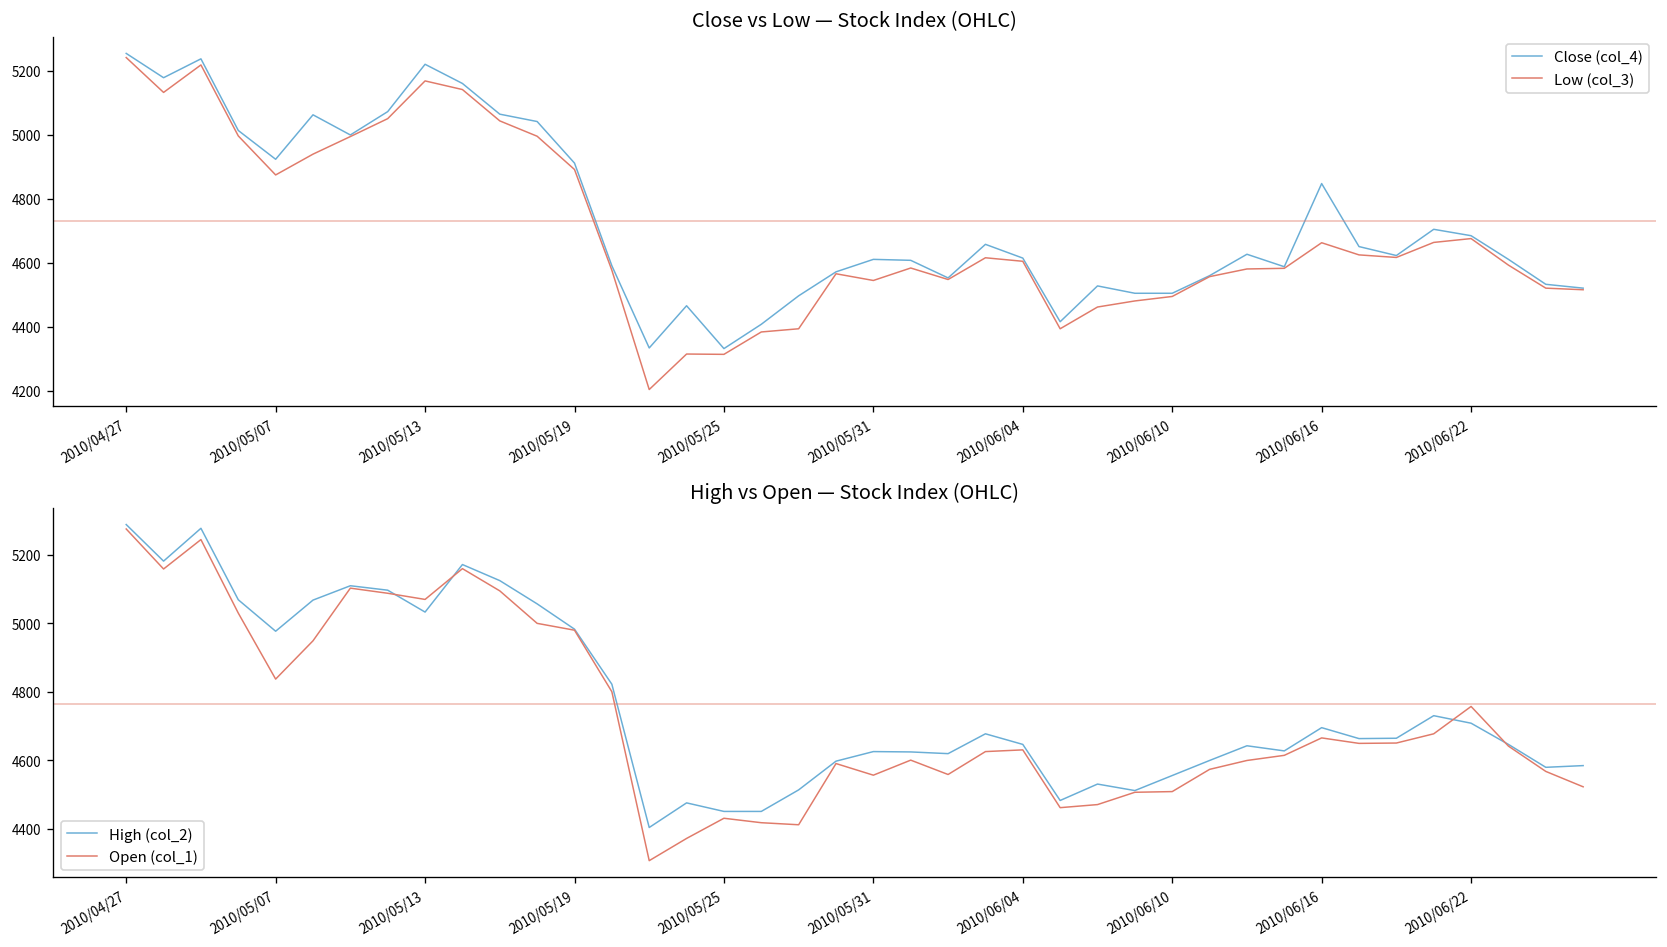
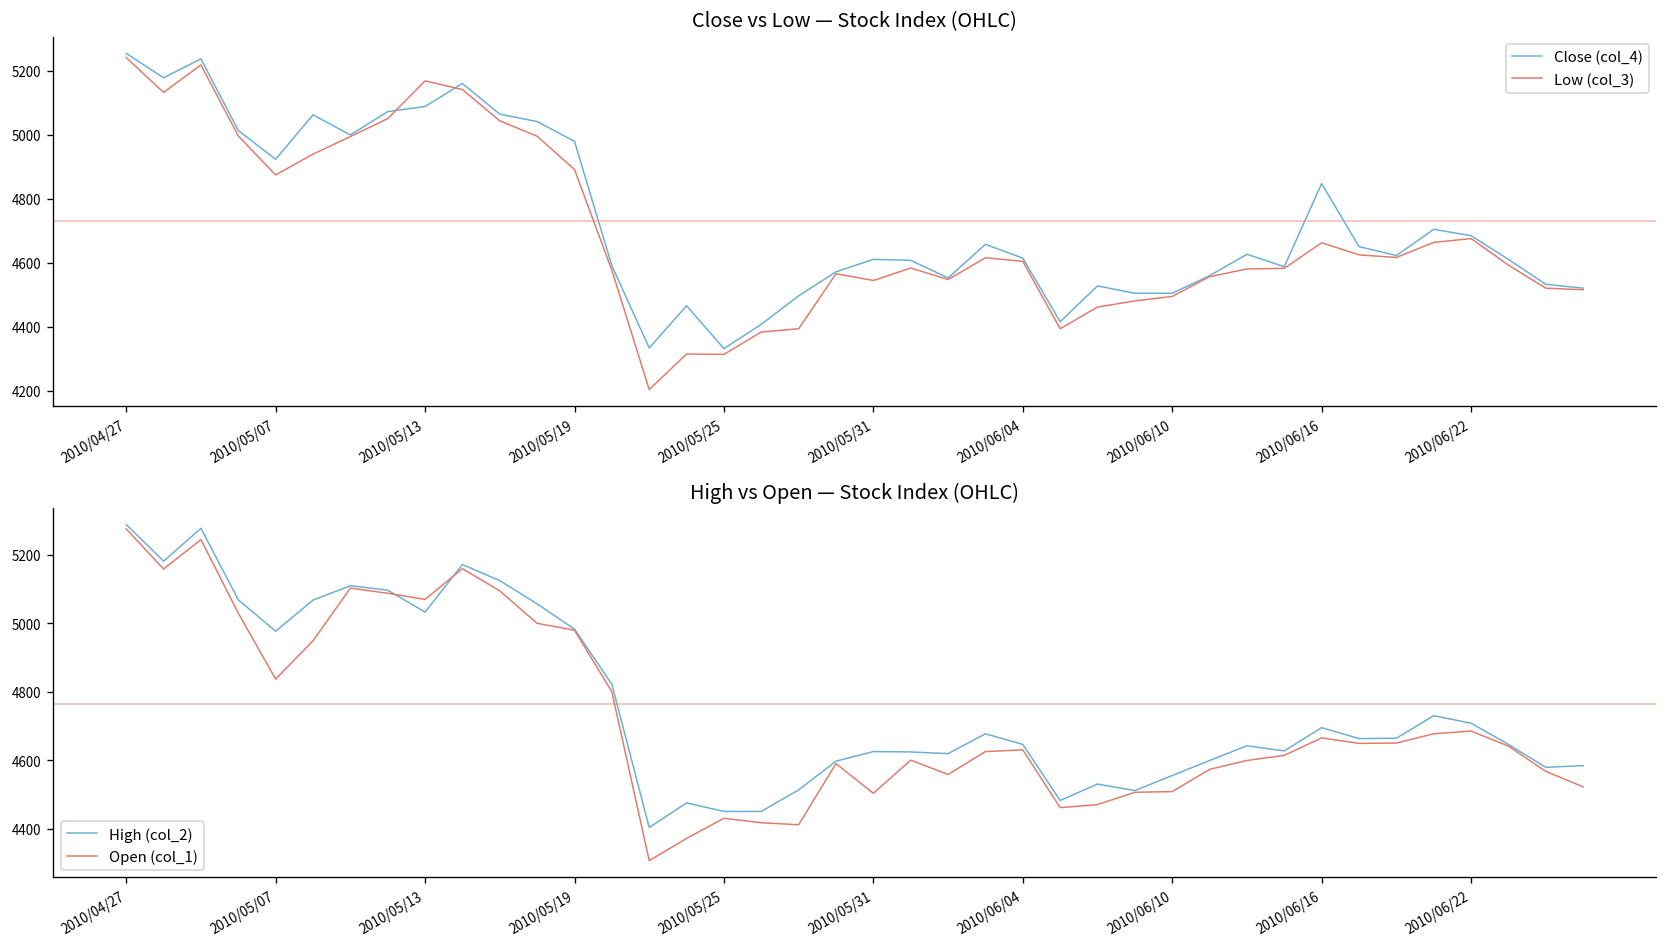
  {
    "Close vs Low — Stock Index (OHLC)": {
      "Close (col_4)": {
        "2010/04/27": 5260,
        "2010/05/07": 4920,
-       "2010/05/13": 5220,
-       "2010/05/19": 4910,
+       "2010/05/13": 5090,
+       "2010/05/19": 4980,
        "2010/05/25": 4330,
        "2010/05/31": 4610,
        "2010/06/04": 4620,
        "2010/06/10": 4510,
        "2010/06/16": 4850
      },
      "Low (col_3)": {
        "2010/04/27": 5240,
        "2010/05/07": 4880,
        "2010/05/13": 5170,
        "2010/05/19": 4890,
        "2010/05/25": 4310,
        "2010/05/31": 4550,
        "2010/06/04": 4610,
        "2010/06/10": 4500,
        "2010/06/16": 4660
      }
    },
    "High vs Open — Stock Index (OHLC)": {
      "High (col_2)": {
        "2010/04/27": 5290,
        "2010/05/07": 4980,
        "2010/05/13": 5030,
        "2010/05/25": 4450,
        "2010/05/31": 4630,
        "2010/06/04": 4650,
        "2010/06/10": 4560,
        "2010/06/16": 4700,
        "2010/06/22": 4710
      },
      "Open (col_1)": {
        "2010/04/27": 5280,
        "2010/05/07": 4840,
        "2010/05/13": 5070,
        "2010/05/25": 4430,
-       "2010/05/31": 4560,
+       "2010/05/31": 4500,
        "2010/06/04": 4630,
        "2010/06/10": 4510,
        "2010/06/16": 4670,
-       "2010/06/22": 4760
+       "2010/06/22": 4690
      }
    }
  }
